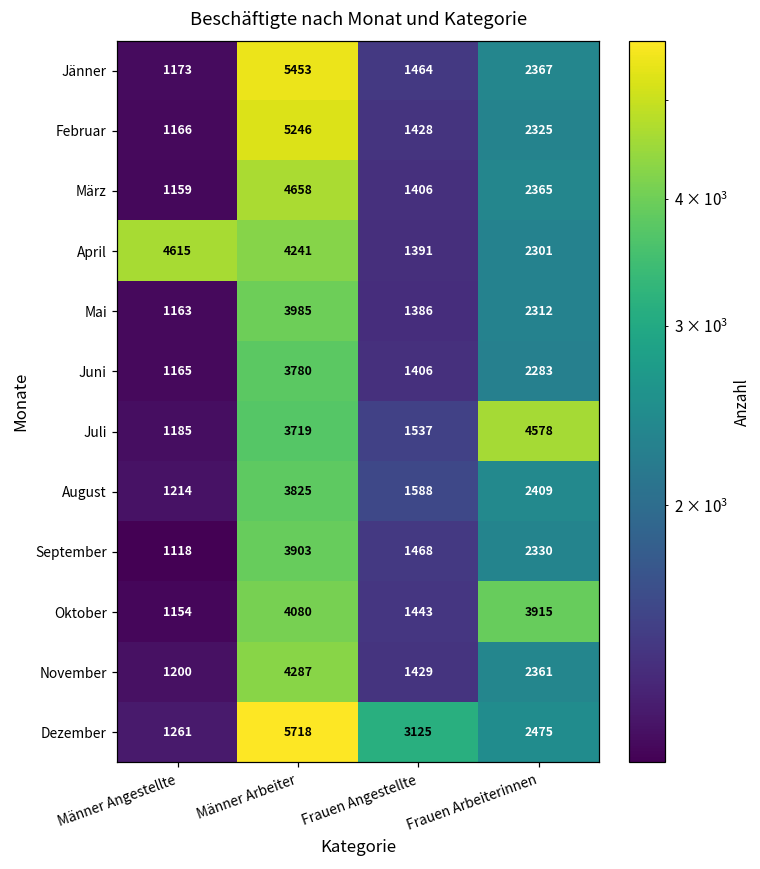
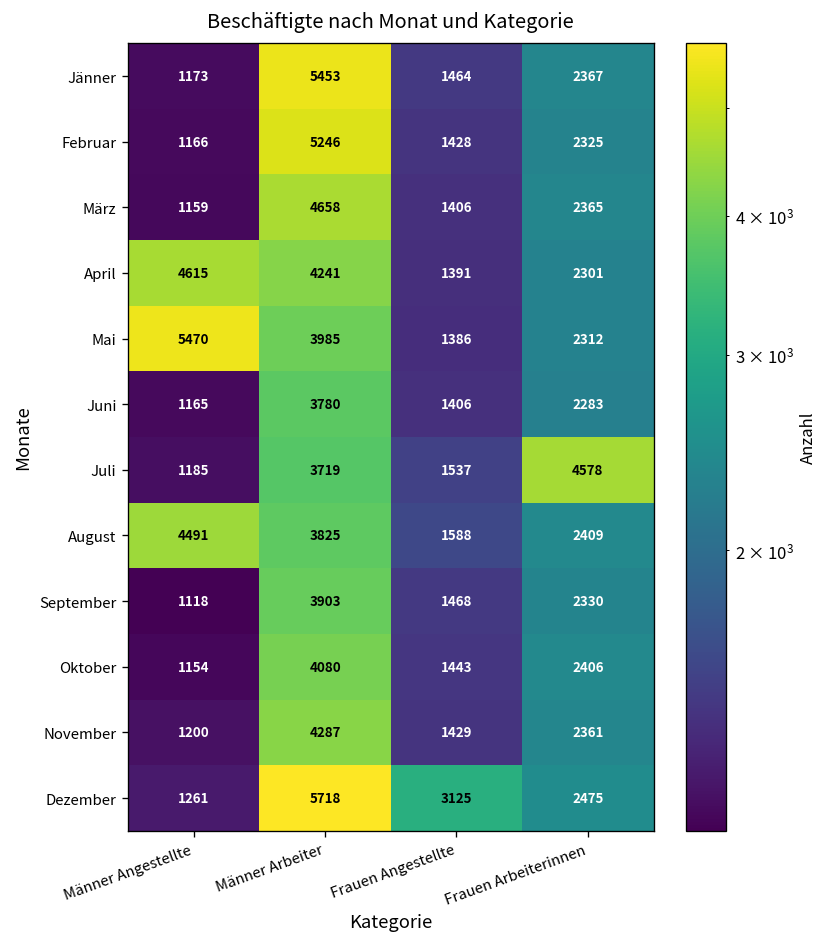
  {
    "Jänner": {
      "Männer Angestellte": 1173,
      "Männer Arbeiter": 5453,
      "Frauen Angestellte": 1464,
      "Frauen Arbeiterinnen": 2367
    },
    "Februar": {
      "Männer Angestellte": 1166,
      "Männer Arbeiter": 5246,
      "Frauen Angestellte": 1428,
      "Frauen Arbeiterinnen": 2325
    },
    "März": {
      "Männer Angestellte": 1159,
      "Männer Arbeiter": 4658,
      "Frauen Angestellte": 1406,
      "Frauen Arbeiterinnen": 2365
    },
    "April": {
      "Männer Angestellte": 4615,
      "Männer Arbeiter": 4241,
      "Frauen Angestellte": 1391,
      "Frauen Arbeiterinnen": 2301
    },
    "Mai": {
-     "Männer Angestellte": 1163,
+     "Männer Angestellte": 5470,
      "Männer Arbeiter": 3985,
      "Frauen Angestellte": 1386,
      "Frauen Arbeiterinnen": 2312
    },
    "Juni": {
      "Männer Angestellte": 1165,
      "Männer Arbeiter": 3780,
      "Frauen Angestellte": 1406,
      "Frauen Arbeiterinnen": 2283
    },
    "Juli": {
      "Männer Angestellte": 1185,
      "Männer Arbeiter": 3719,
      "Frauen Angestellte": 1537,
      "Frauen Arbeiterinnen": 4578
    },
    "August": {
-     "Männer Angestellte": 1214,
+     "Männer Angestellte": 4491,
      "Männer Arbeiter": 3825,
      "Frauen Angestellte": 1588,
      "Frauen Arbeiterinnen": 2409
    },
    "September": {
      "Männer Angestellte": 1118,
      "Männer Arbeiter": 3903,
      "Frauen Angestellte": 1468,
      "Frauen Arbeiterinnen": 2330
    },
    "Oktober": {
      "Männer Angestellte": 1154,
      "Männer Arbeiter": 4080,
      "Frauen Angestellte": 1443,
-     "Frauen Arbeiterinnen": 3915
+     "Frauen Arbeiterinnen": 2406
    },
    "November": {
      "Männer Angestellte": 1200,
      "Männer Arbeiter": 4287,
      "Frauen Angestellte": 1429,
      "Frauen Arbeiterinnen": 2361
    },
    "Dezember": {
      "Männer Angestellte": 1261,
      "Männer Arbeiter": 5718,
      "Frauen Angestellte": 3125,
      "Frauen Arbeiterinnen": 2475
    }
  }
